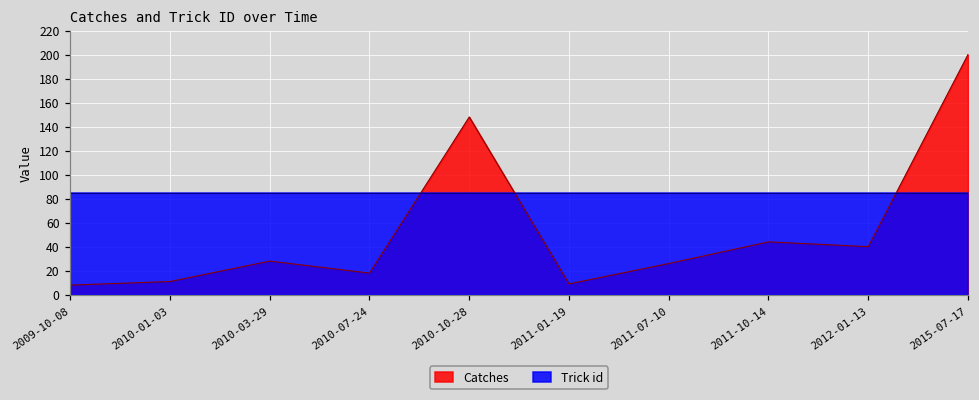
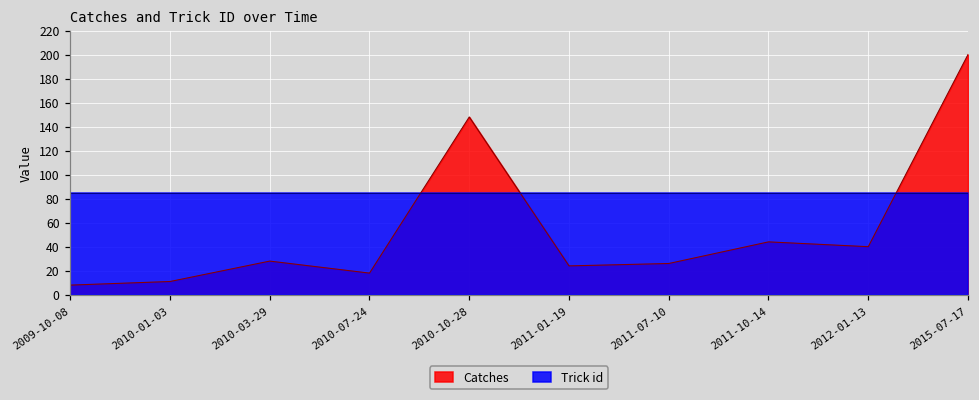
  {
    "Catches": {
      "2009-10-08": 8,
      "2010-01-03": 11,
      "2010-03-29": 28,
      "2010-07-24": 18,
      "2010-10-28": 148,
-     "2011-01-19": 9,
+     "2011-01-19": 24,
      "2011-07-10": 26,
      "2011-10-14": 44,
      "2012-01-13": 40,
      "2015-07-17": 200
    },
    "Trick id": {
      "2009-10-08": 85,
      "2010-01-03": 85,
      "2010-03-29": 85,
      "2010-07-24": 85,
      "2010-10-28": 85,
      "2011-01-19": 85,
      "2011-07-10": 85,
      "2011-10-14": 85,
      "2012-01-13": 85,
      "2015-07-17": 85
    }
  }
